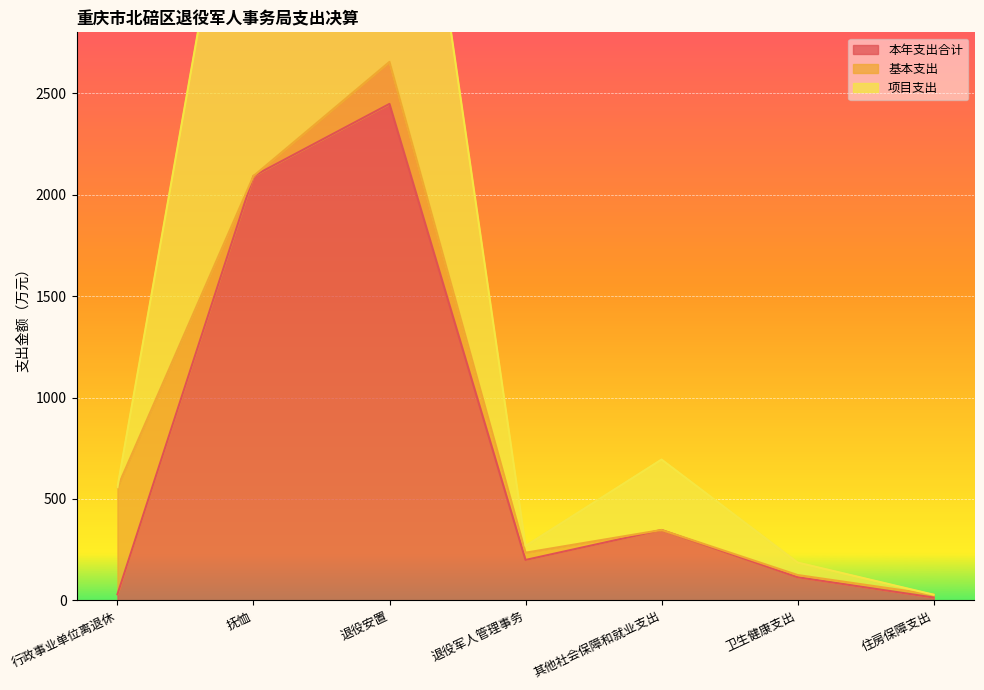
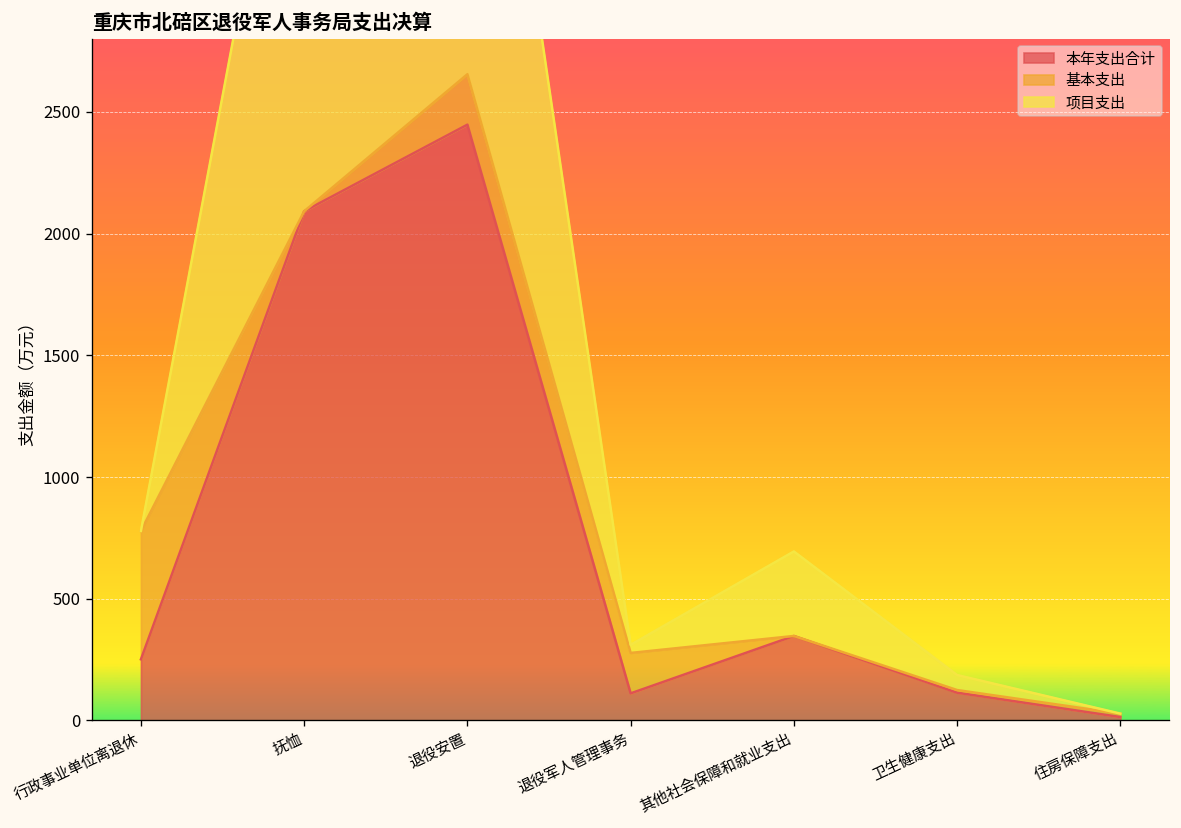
  {
    "本年支出合计": {
-     "行政事业单位离退休": 30,
+     "行政事业单位离退休": 250,
      "退役安置": 2450,
-     "退役军人管理事务": 200,
+     "退役军人管理事务": 110,
      "住房保障支出": 10
    },
    "基本支出": {
      "退役安置": 210,
-     "退役军人管理事务": 40
+     "退役军人管理事务": 170
    },
    "项目支出": {
      "退役军人管理事务": 30,
      "其他社会保障和就业支出": 350,
      "卫生健康支出": 60
    }
  }
